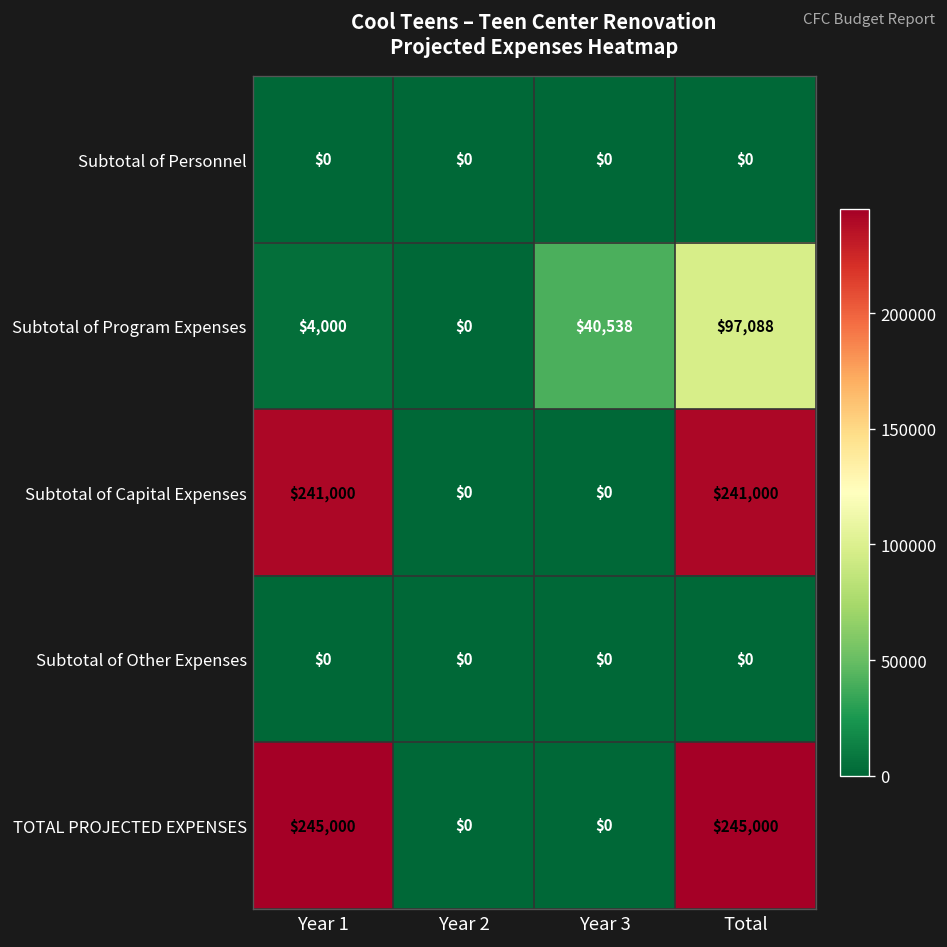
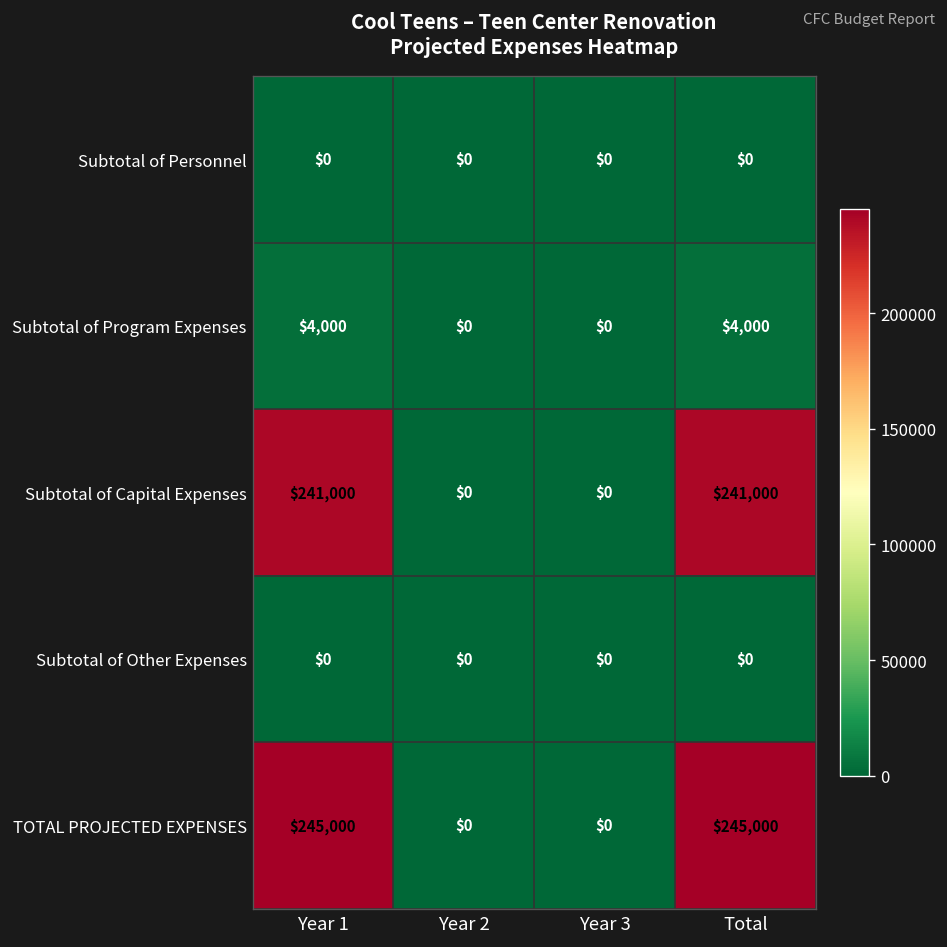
  {
    "Subtotal of Personnel": {
      "Year 1": "$0",
      "Year 2": "$0",
      "Year 3": "$0",
      "Total": "$0"
    },
    "Subtotal of Program Expenses": {
      "Year 1": "$4,000",
      "Year 2": "$0",
-     "Year 3": "$40,538",
-     "Total": "$97,088"
+     "Year 3": "$0",
+     "Total": "$4,000"
    },
    "Subtotal of Capital Expenses": {
      "Year 1": "$241,000",
      "Year 2": "$0",
      "Year 3": "$0",
      "Total": "$241,000"
    },
    "Subtotal of Other Expenses": {
      "Year 1": "$0",
      "Year 2": "$0",
      "Year 3": "$0",
      "Total": "$0"
    },
    "TOTAL PROJECTED EXPENSES": {
      "Year 1": "$245,000",
      "Year 2": "$0",
      "Year 3": "$0",
      "Total": "$245,000"
    }
  }
